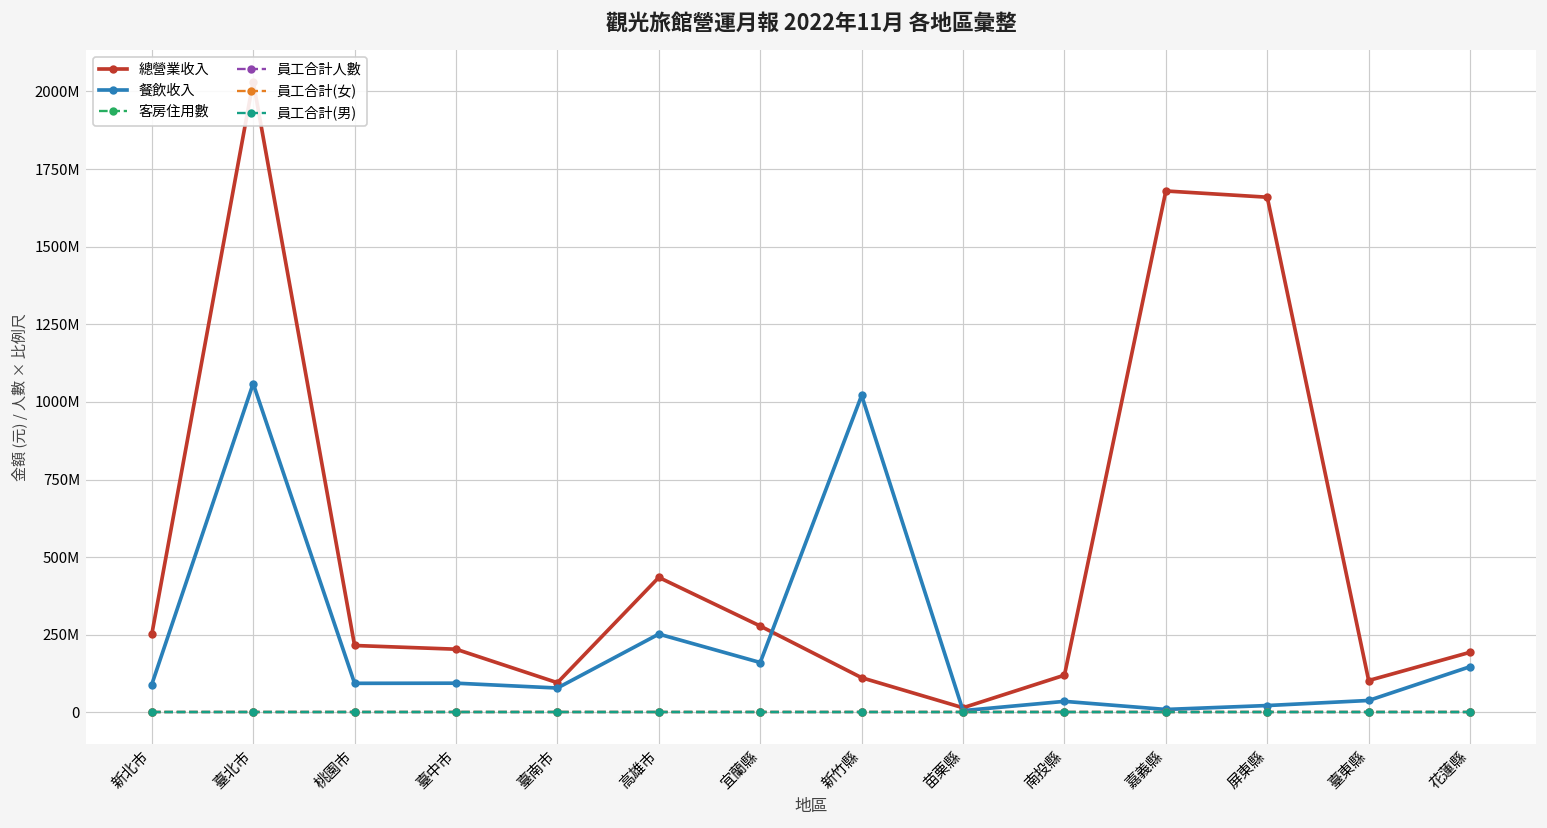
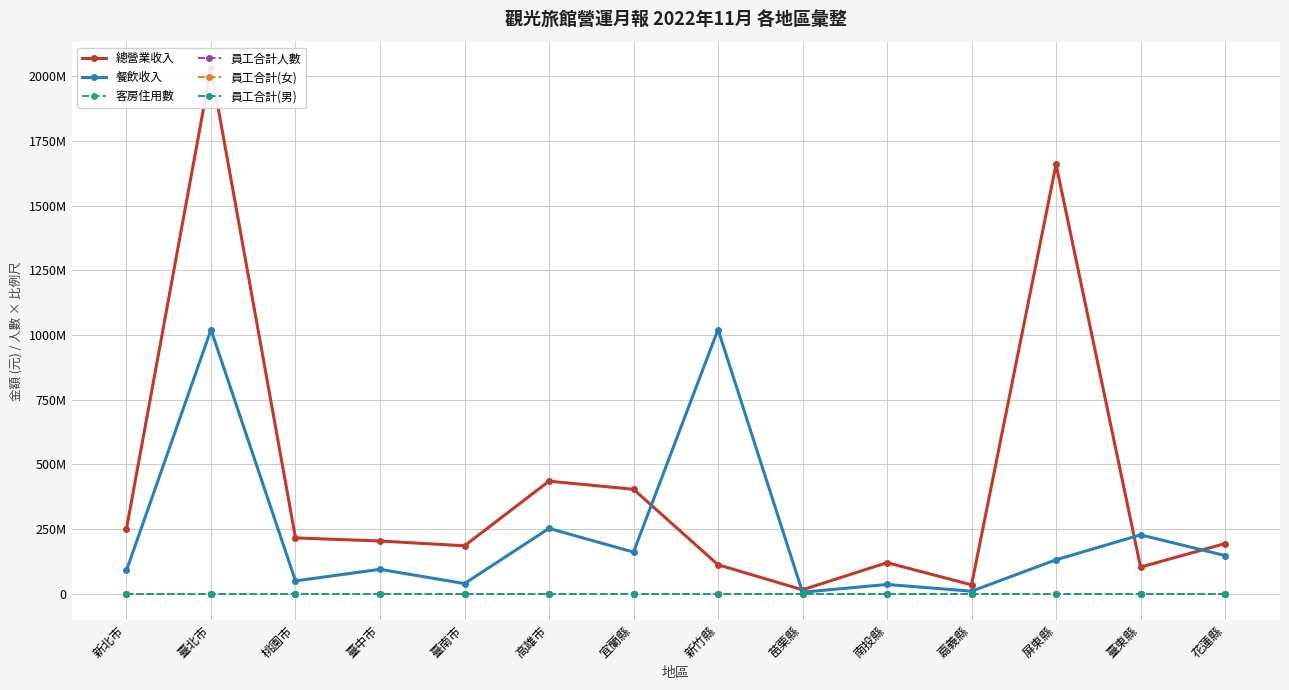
  {
    "總營業收入": {
      "新北市": 250000000,
      "桃園市": 220000000,
      "臺中市": 200000000,
-     "臺南市": 100000000,
+     "臺南市": 180000000,
      "高雄市": 430000000,
-     "宜蘭縣": 280000000,
+     "宜蘭縣": 400000000,
      "新竹縣": 110000000,
      "南投縣": 120000000,
-     "嘉義縣": 1680000000,
+     "嘉義縣": 30000000,
      "屏東縣": 1660000000,
      "臺東縣": 100000000,
      "花蓮縣": 190000000
    },
    "餐飲收入": {
      "新北市": 90000000,
-     "臺北市": 1060000000,
-     "桃園市": 90000000,
+     "臺北市": 1020000000,
+     "桃園市": 50000000,
      "臺中市": 90000000,
-     "臺南市": 80000000,
+     "臺南市": 40000000,
      "高雄市": 250000000,
      "宜蘭縣": 160000000,
      "新竹縣": 1020000000,
      "南投縣": 40000000,
-     "屏東縣": 20000000,
-     "臺東縣": 40000000,
+     "屏東縣": 130000000,
+     "臺東縣": 230000000,
      "花蓮縣": 150000000
    },
    "員工合計(男)": {
      "新北市": 0,
      "臺北市": 0,
      "桃園市": 0,
      "臺中市": 0,
      "臺南市": 0,
      "高雄市": 0,
      "宜蘭縣": 0,
      "新竹縣": 0,
      "南投縣": 0,
      "屏東縣": 0,
      "臺東縣": 0,
      "花蓮縣": 0
    }
  }
